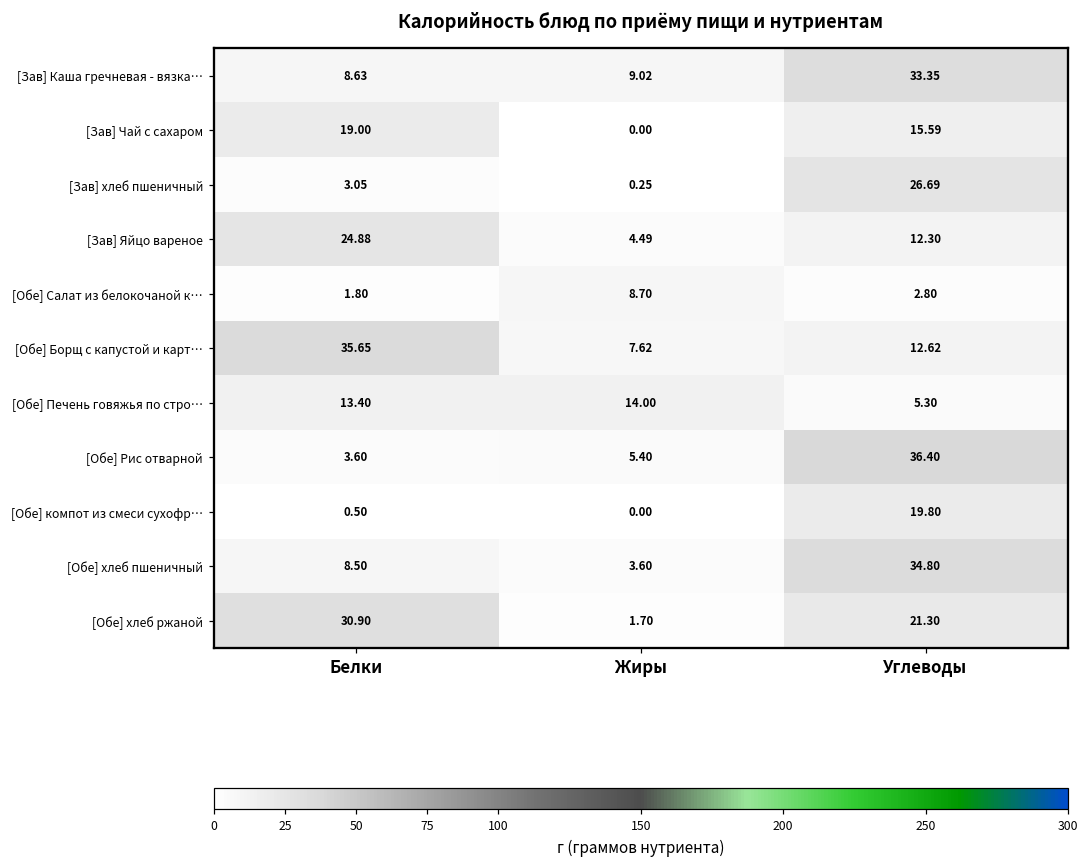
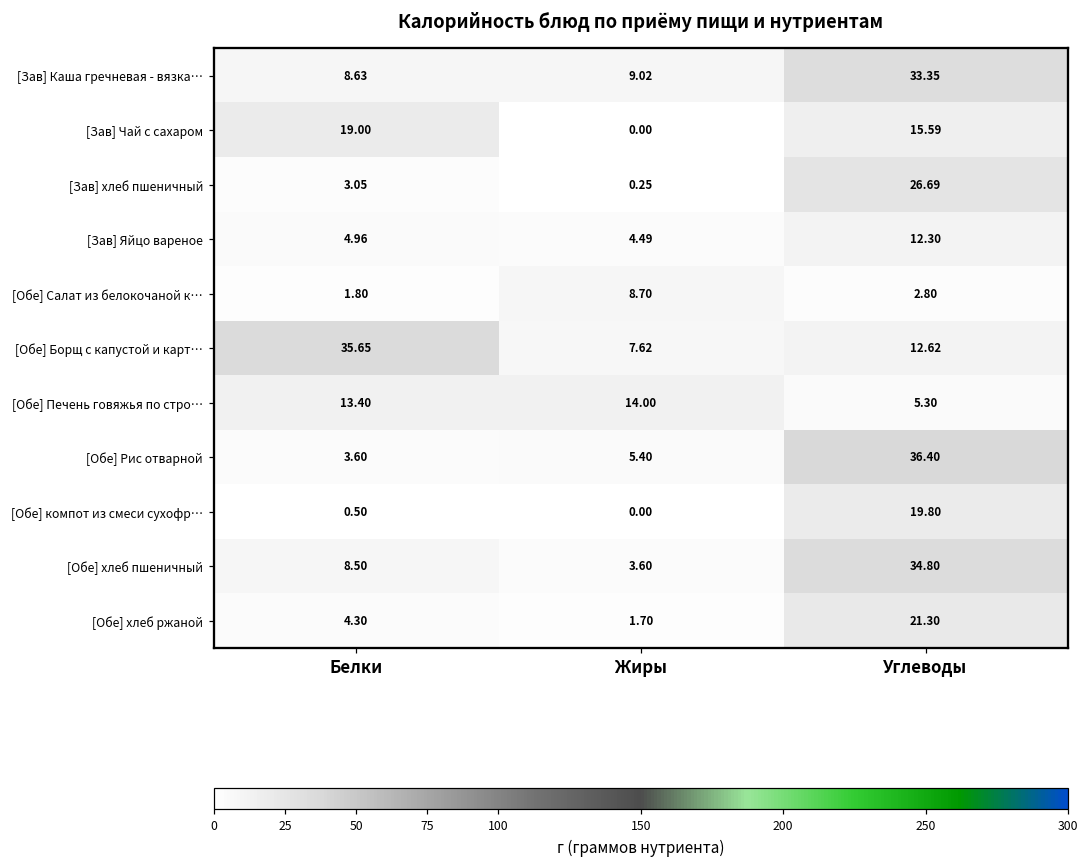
  {
    "[Зав] Каша гречневая - вязка…": {
      "Белки": 8.63,
      "Жиры": 9.02,
      "Углеводы": 33.35
    },
    "[Зав] Чай с сахаром": {
      "Белки": 19.00,
      "Жиры": 0.00,
      "Углеводы": 15.59
    },
    "[Зав] хлеб пшеничный": {
      "Белки": 3.05,
      "Жиры": 0.25,
      "Углеводы": 26.69
    },
    "[Зав] Яйцо вареное": {
-     "Белки": 24.88,
+     "Белки": 4.96,
      "Жиры": 4.49,
      "Углеводы": 12.30
    },
    "[Обе] Салат из белокочаной к…": {
      "Белки": 1.80,
      "Жиры": 8.70,
      "Углеводы": 2.80
    },
    "[Обе] Борщ с капустой и карт…": {
      "Белки": 35.65,
      "Жиры": 7.62,
      "Углеводы": 12.62
    },
    "[Обе] Печень говяжья по стро…": {
      "Белки": 13.40,
      "Жиры": 14.00,
      "Углеводы": 5.30
    },
    "[Обе] Рис отварной": {
      "Белки": 3.60,
      "Жиры": 5.40,
      "Углеводы": 36.40
    },
    "[Обе] компот из смеси сухофр…": {
      "Белки": 0.50,
      "Жиры": 0.00,
      "Углеводы": 19.80
    },
    "[Обе] хлеб пшеничный": {
      "Белки": 8.50,
      "Жиры": 3.60,
      "Углеводы": 34.80
    },
    "[Обе] хлеб ржаной": {
-     "Белки": 30.90,
+     "Белки": 4.30,
      "Жиры": 1.70,
      "Углеводы": 21.30
    }
  }
